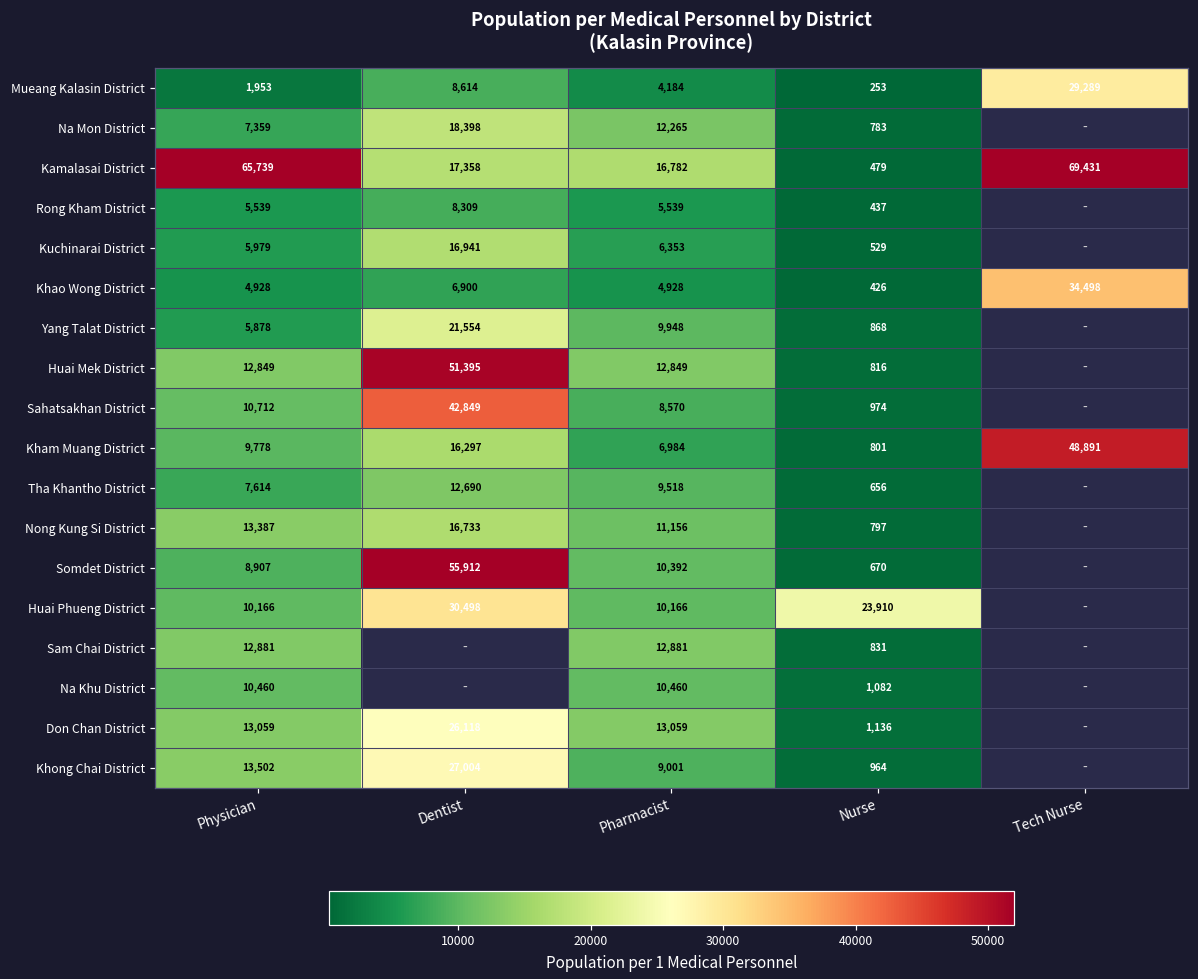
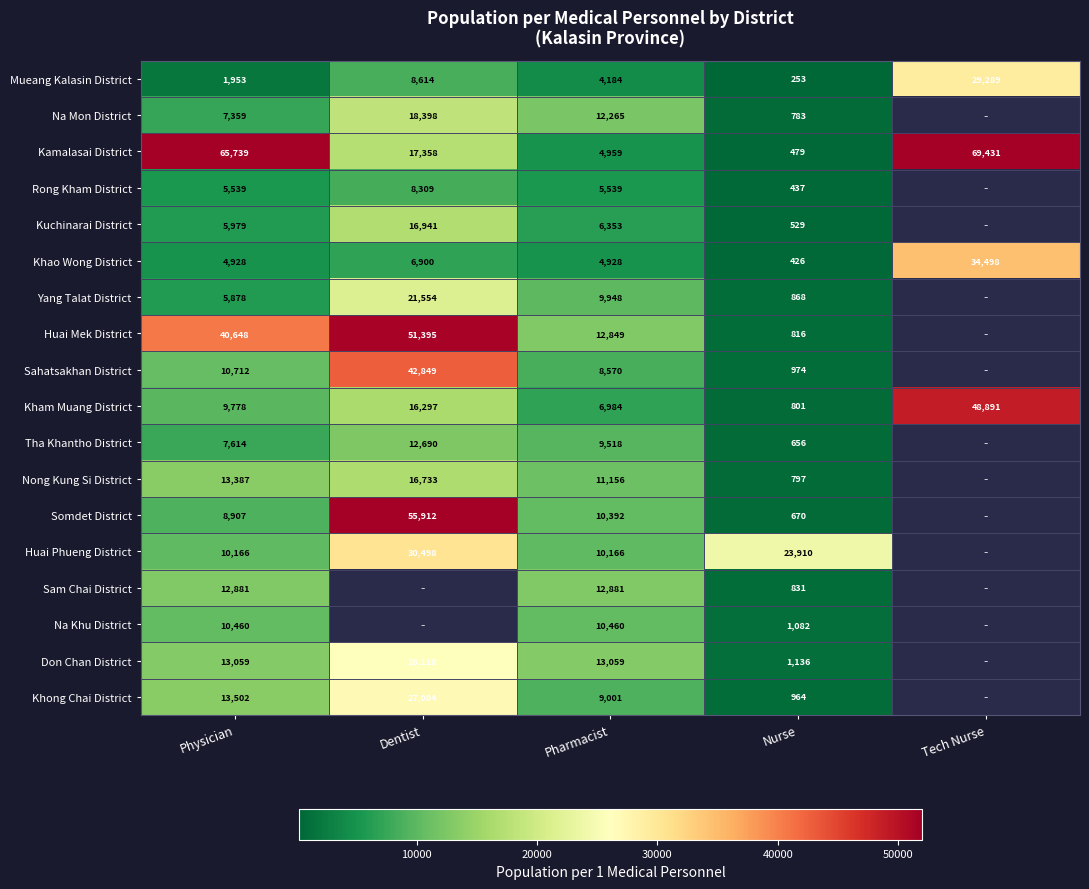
  {
    "Mueang Kalasin District": {
      "Physician": "1,953",
      "Dentist": "8,614",
      "Pharmacist": "4,184",
      "Nurse": "253",
      "Tech Nurse": "29,289"
    },
    "Na Mon District": {
      "Physician": "7,359",
      "Dentist": "18,398",
      "Pharmacist": "12,265",
      "Nurse": "783"
    },
    "Kamalasai District": {
      "Physician": "65,739",
      "Dentist": "17,358",
-     "Pharmacist": "16,782",
+     "Pharmacist": "4,959",
      "Nurse": "479",
      "Tech Nurse": "69,431"
    },
    "Rong Kham District": {
      "Physician": "5,539",
      "Dentist": "8,309",
      "Pharmacist": "5,539",
      "Nurse": "437"
    },
    "Kuchinarai District": {
      "Physician": "5,979",
      "Dentist": "16,941",
      "Pharmacist": "6,353",
      "Nurse": "529"
    },
    "Khao Wong District": {
      "Physician": "4,928",
      "Dentist": "6,900",
      "Pharmacist": "4,928",
      "Nurse": "426",
      "Tech Nurse": "34,498"
    },
    "Yang Talat District": {
      "Physician": "5,878",
      "Dentist": "21,554",
      "Pharmacist": "9,948",
      "Nurse": "868"
    },
    "Huai Mek District": {
-     "Physician": "12,849",
+     "Physician": "40,648",
      "Dentist": "51,395",
      "Pharmacist": "12,849",
      "Nurse": "816"
    },
    "Sahatsakhan District": {
      "Physician": "10,712",
      "Dentist": "42,849",
      "Pharmacist": "8,570",
      "Nurse": "974"
    },
    "Kham Muang District": {
      "Physician": "9,778",
      "Dentist": "16,297",
      "Pharmacist": "6,984",
      "Nurse": "801",
      "Tech Nurse": "48,891"
    },
    "Tha Khantho District": {
      "Physician": "7,614",
      "Dentist": "12,690",
      "Pharmacist": "9,518",
      "Nurse": "656"
    },
    "Nong Kung Si District": {
      "Physician": "13,387",
      "Dentist": "16,733",
      "Pharmacist": "11,156",
      "Nurse": "797"
    },
    "Somdet District": {
      "Physician": "8,907",
      "Dentist": "55,912",
      "Pharmacist": "10,392",
      "Nurse": "670"
    },
    "Huai Phueng District": {
      "Physician": "10,166",
      "Dentist": "30,498",
      "Pharmacist": "10,166",
      "Nurse": "23,910"
    },
    "Sam Chai District": {
      "Physician": "12,881",
      "Pharmacist": "12,881",
      "Nurse": "831"
    },
    "Na Khu District": {
      "Physician": "10,460",
      "Pharmacist": "10,460",
      "Nurse": "1,082"
    },
    "Don Chan District": {
      "Physician": "13,059",
      "Dentist": "26,118",
      "Pharmacist": "13,059",
      "Nurse": "1,136"
    },
    "Khong Chai District": {
      "Physician": "13,502",
      "Dentist": "27,004",
      "Pharmacist": "9,001",
      "Nurse": "964"
    }
  }
